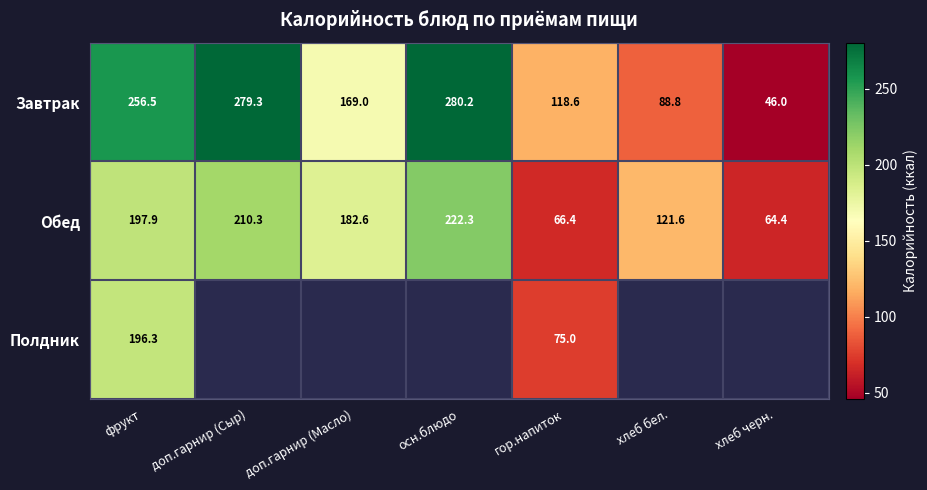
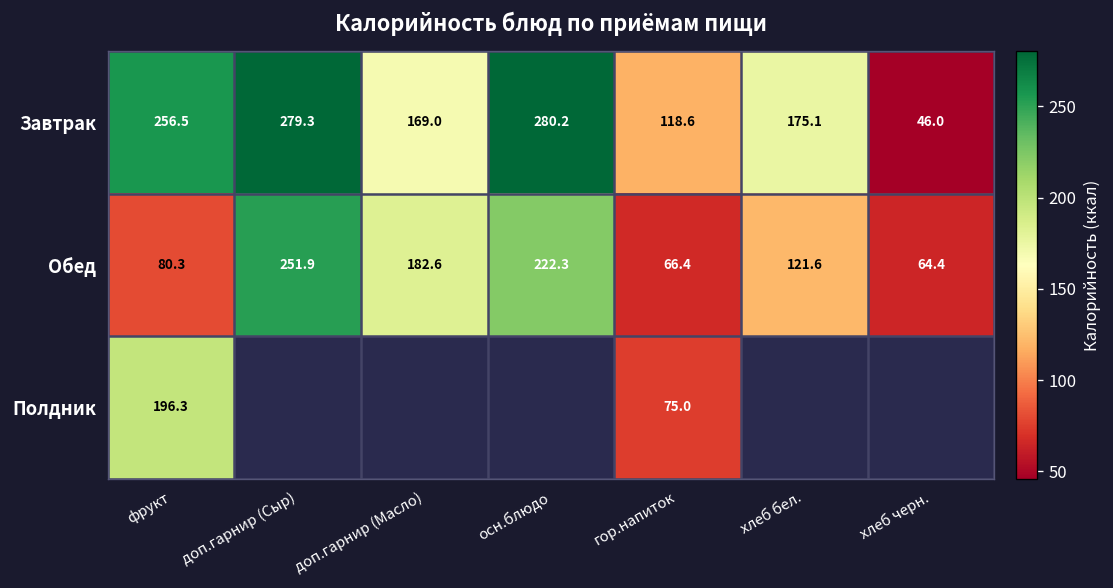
  {
    "Завтрак": {
      "фрукт": 256.5,
      "доп.гарнир (Сыр)": 279.3,
      "доп.гарнир (Масло)": 169.0,
      "осн.блюдо": 280.2,
      "гор.напиток": 118.6,
-     "хлеб бел.": 88.8,
+     "хлеб бел.": 175.1,
      "хлеб черн.": 46.0
    },
    "Обед": {
-     "фрукт": 197.9,
-     "доп.гарнир (Сыр)": 210.3,
+     "фрукт": 80.3,
+     "доп.гарнир (Сыр)": 251.9,
      "доп.гарнир (Масло)": 182.6,
      "осн.блюдо": 222.3,
      "гор.напиток": 66.4,
      "хлеб бел.": 121.6,
      "хлеб черн.": 64.4
    },
    "Полдник": {
      "фрукт": 196.3,
      "гор.напиток": 75.0
    }
  }
